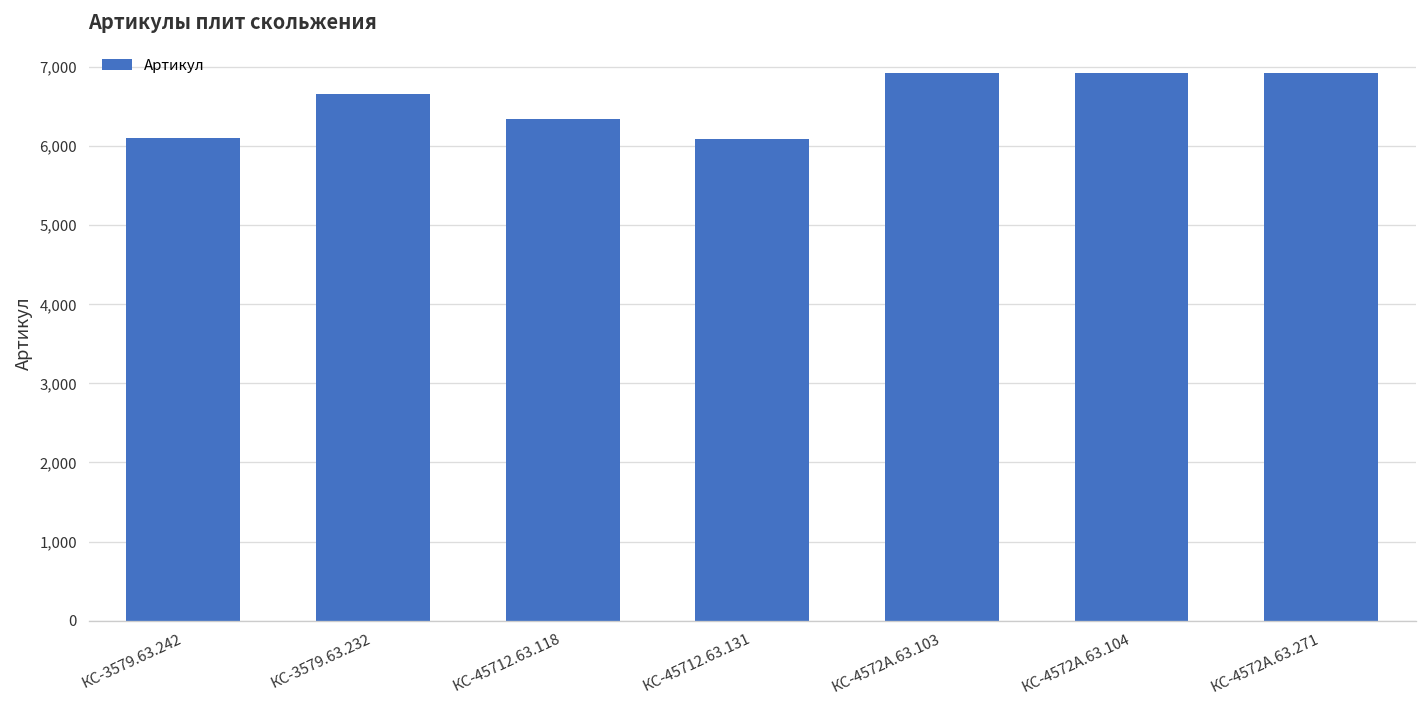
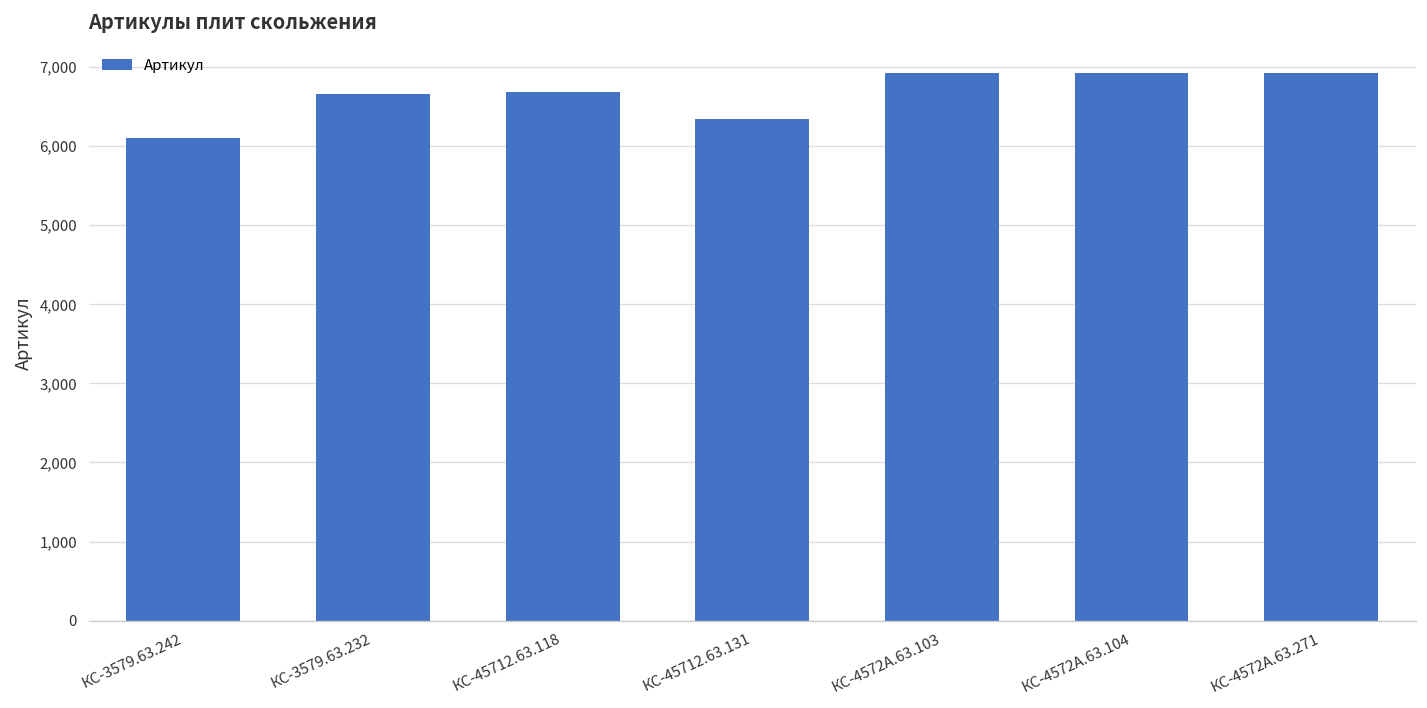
  {
    "КС-3579.63.242": "6,100",
    "КС-3579.63.232": "6,700",
-   "КС-45712.63.118": "6,300",
-   "КС-45712.63.131": "6,100",
+   "КС-45712.63.118": "6,700",
+   "КС-45712.63.131": "6,300",
    "КС-4572А.63.103": "6,900",
    "КС-4572А.63.104": "6,900",
    "КС-4572А.63.271": "6,900"
  }
